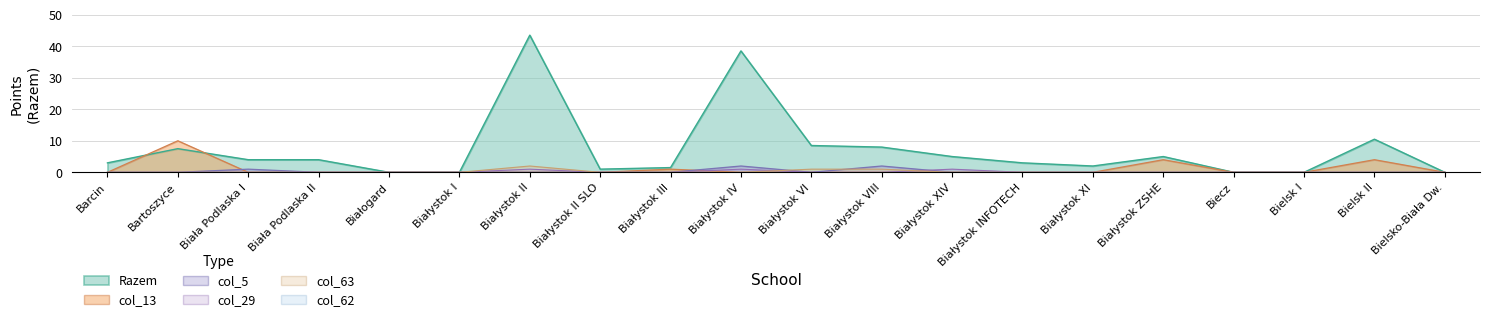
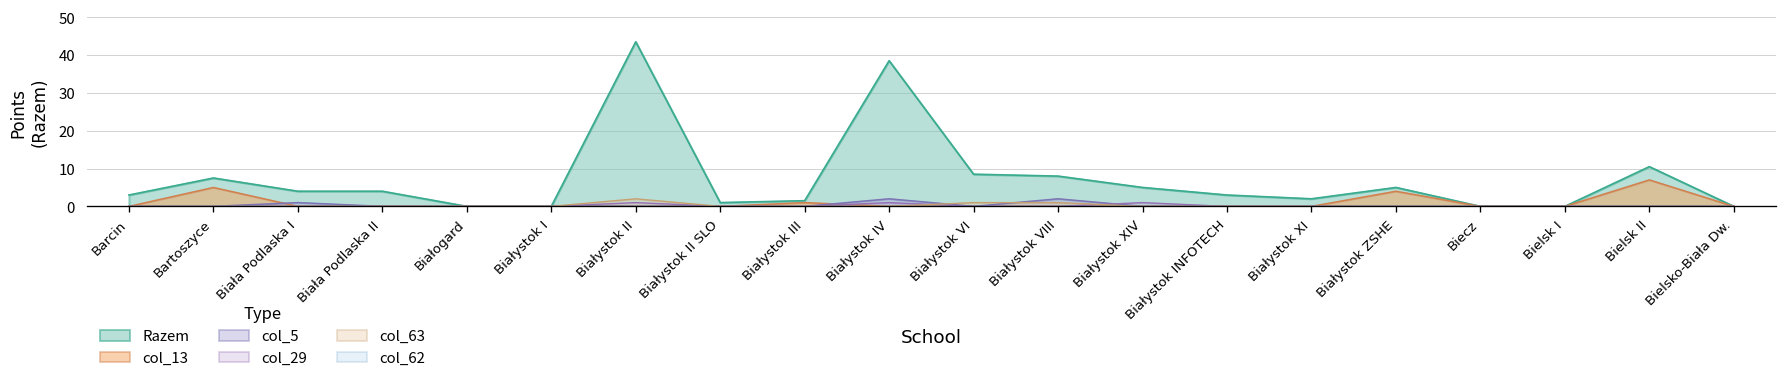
  {
    "col_13": {
-     "Bartoszyce": 10,
+     "Bartoszyce": 5,
      "Białystok ZSHE": 4,
-     "Bielsk II": 4
+     "Bielsk II": 7
    }
  }
